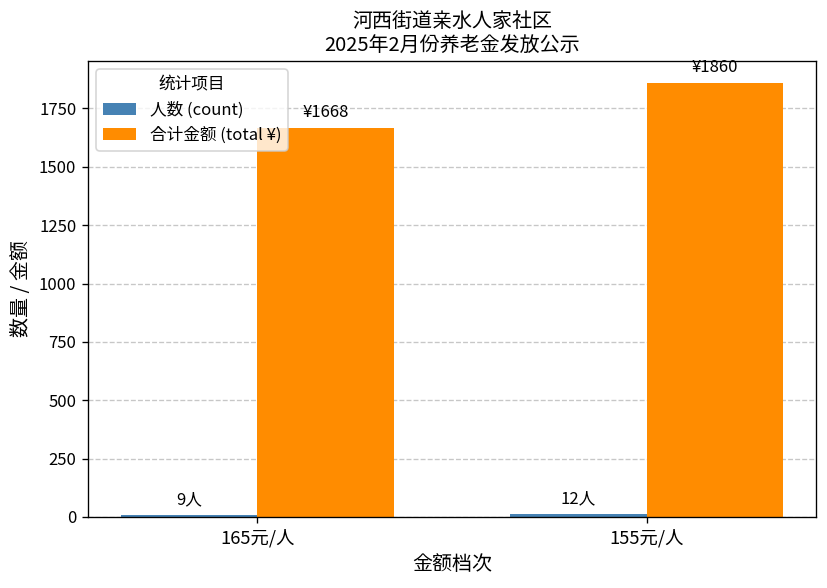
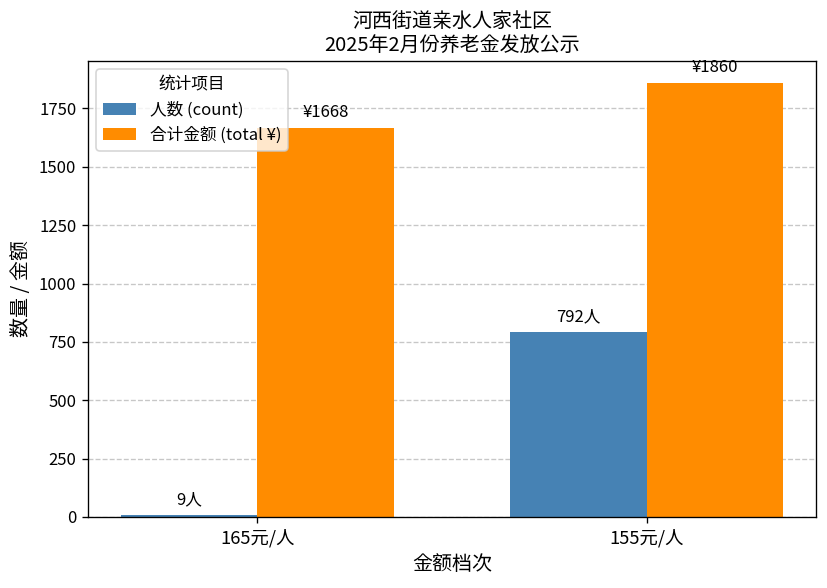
  {
    "人数 (count)": {
      "165元/人": "9人",
-     "155元/人": "12人"
+     "155元/人": "792人"
    },
    "合计金额 (total ¥)": {
      "165元/人": "¥1668",
      "155元/人": "¥1860"
    }
  }
